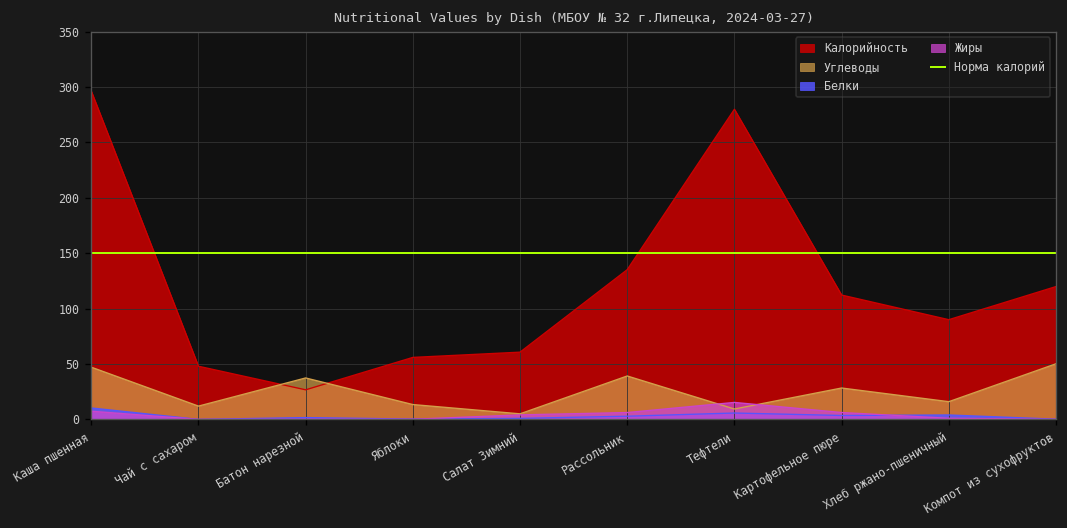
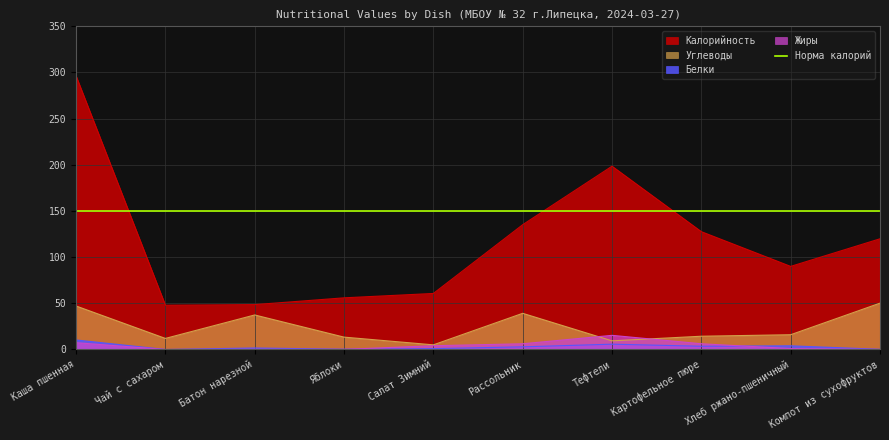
  {
    "Калорийность": {
      "Каша пшенная": 300,
      "Чай с сахаром": 50,
-     "Батон нарезной": 30,
+     "Батон нарезной": 50,
      "Яблоки": 60,
      "Салат Зимний": 60,
      "Рассольник": 140,
-     "Тефтели": 280,
-     "Картофельное пюре": 110,
+     "Тефтели": 200,
+     "Картофельное пюре": 130,
      "Хлеб ржано-пшеничный": 90,
      "Компот из сухофруктов": 120
    },
    "Углеводы": {
      "Каша пшенная": 50,
      "Чай с сахаром": 10,
      "Батон нарезной": 40,
      "Яблоки": 10,
      "Рассольник": 40,
      "Тефтели": 10,
-     "Картофельное пюре": 30,
+     "Картофельное пюре": 10,
      "Хлеб ржано-пшеничный": 20,
      "Компот из сухофруктов": 50
    },
    "Белки": {
      "Каша пшенная": 10,
      "Салат Зимний": 0,
      "Рассольник": 0,
      "Тефтели": 10,
      "Хлеб ржано-пшеничный": 0
    },
    "Жиры": {
      "Каша пшенная": 10,
      "Рассольник": 10,
      "Тефтели": 20,
      "Хлеб ржано-пшеничный": 0
    }
  }
